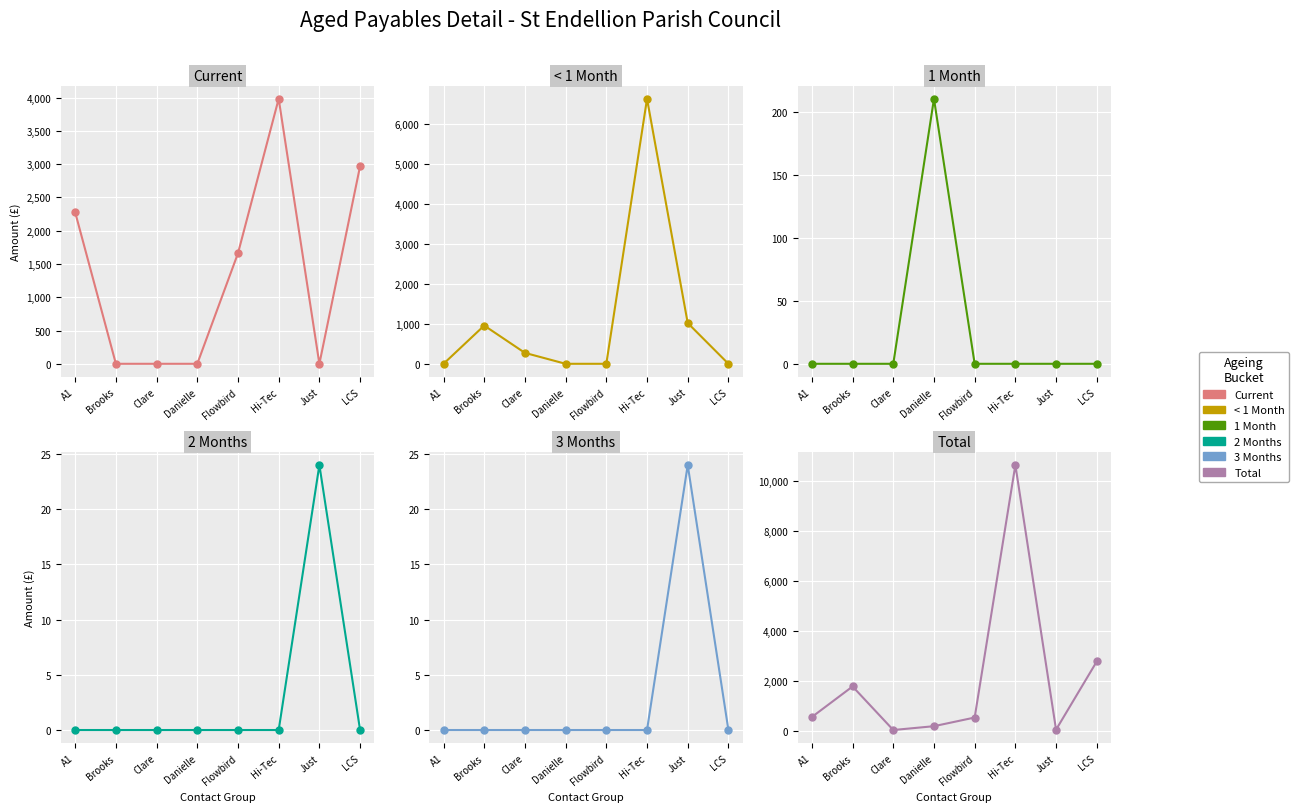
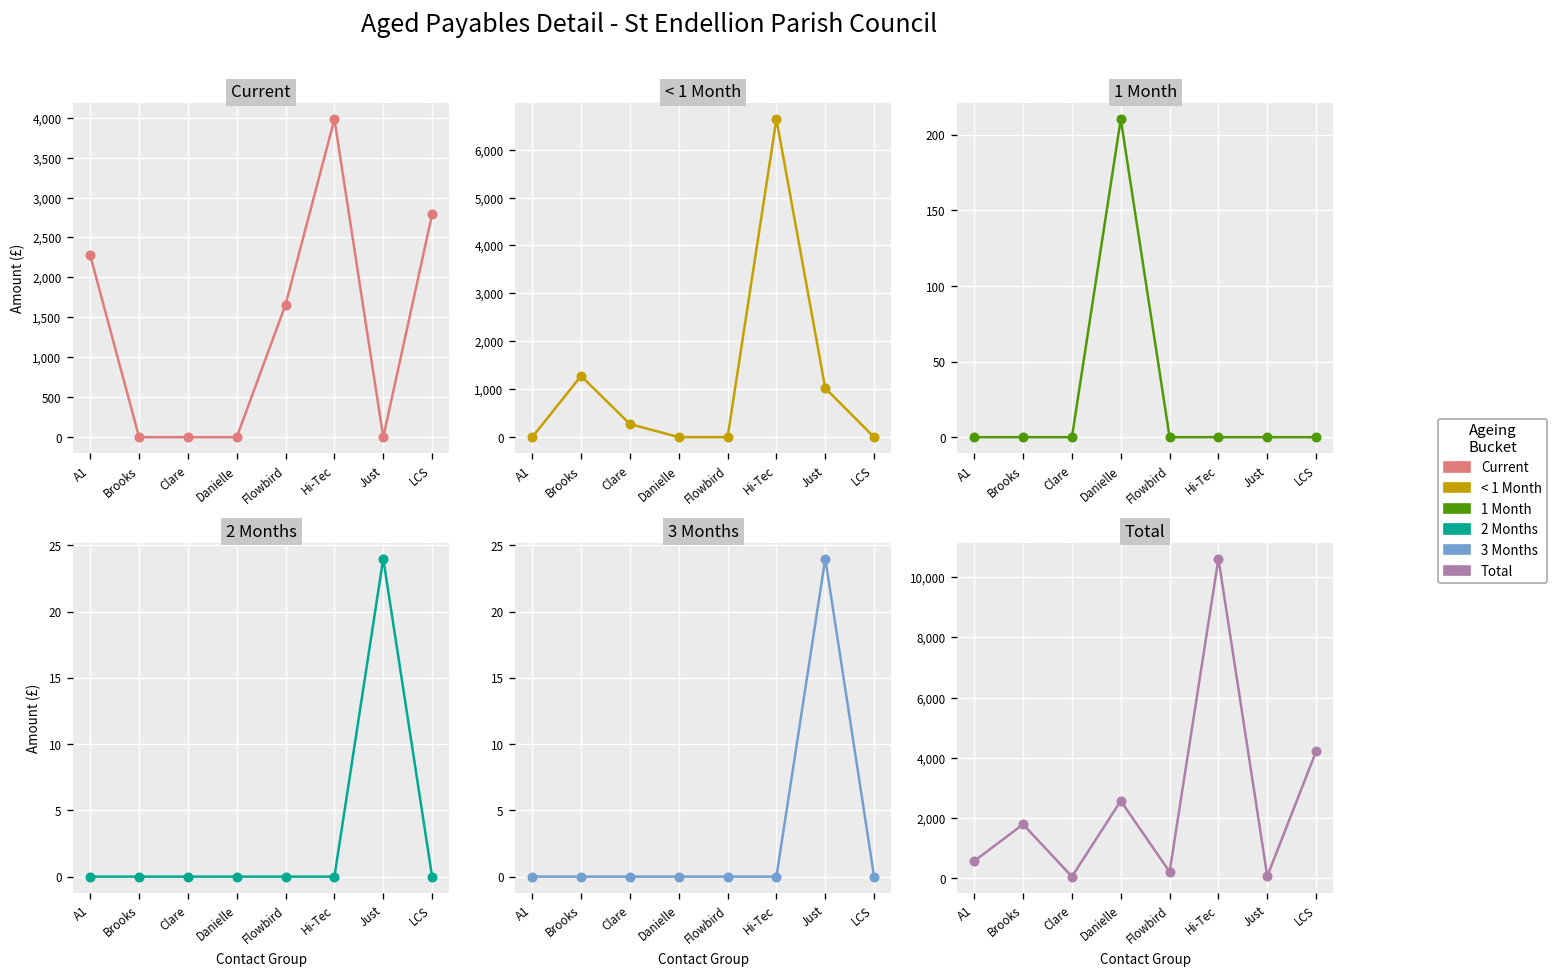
  {
    "Current": {
      "A1": "2,300",
      "Brooks": "0",
      "Clare": "0",
      "Danielle": "0",
      "Flowbird": "1,700",
      "Hi-Tec": "4,000",
      "Just": "0",
-     "LCS": "3,000"
+     "LCS": "2,800"
    },
    "< 1 Month": {
      "A1": "0",
-     "Brooks": "1,000",
+     "Brooks": "1,300",
      "Clare": "300",
      "Danielle": "0",
      "Flowbird": "0",
      "Hi-Tec": "6,600",
      "Just": "1,000",
      "LCS": "0"
    },
    "1 Month": {
      "A1": "0",
      "Brooks": "0",
      "Clare": "0",
      "Danielle": "210",
      "Flowbird": "0",
      "Hi-Tec": "0",
      "Just": "0",
      "LCS": "0"
    },
    "2 Months": {
      "A1": "0.0",
      "Brooks": "0.0",
      "Clare": "0.0",
      "Danielle": "0.0",
      "Flowbird": "0.0",
      "Hi-Tec": "0.0",
      "Just": "24.0",
      "LCS": "0.0"
    },
    "3 Months": {
      "A1": "0.0",
      "Brooks": "0.0",
      "Clare": "0.0",
      "Danielle": "0.0",
      "Flowbird": "0.0",
      "Hi-Tec": "0.0",
      "Just": "24.0",
      "LCS": "0.0"
    },
    "Total": {
      "A1": "600",
      "Brooks": "1,800",
      "Clare": "100",
-     "Danielle": "200",
-     "Flowbird": "600",
+     "Danielle": "2,600",
+     "Flowbird": "200",
      "Hi-Tec": "10,600",
      "Just": "100",
-     "LCS": "2,800"
+     "LCS": "4,200"
    }
  }
